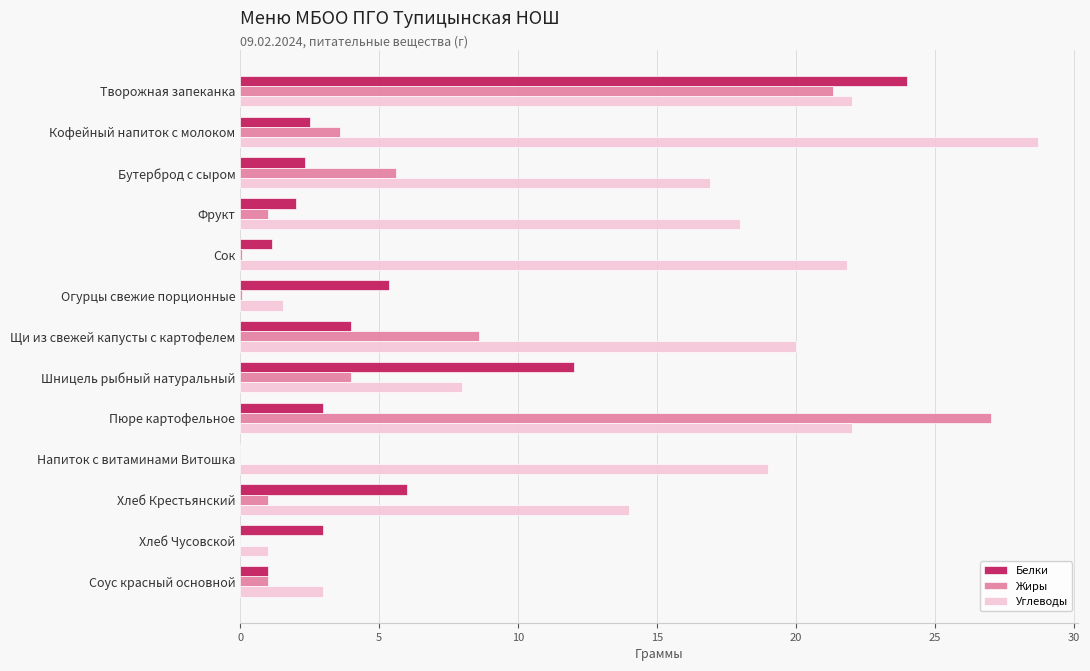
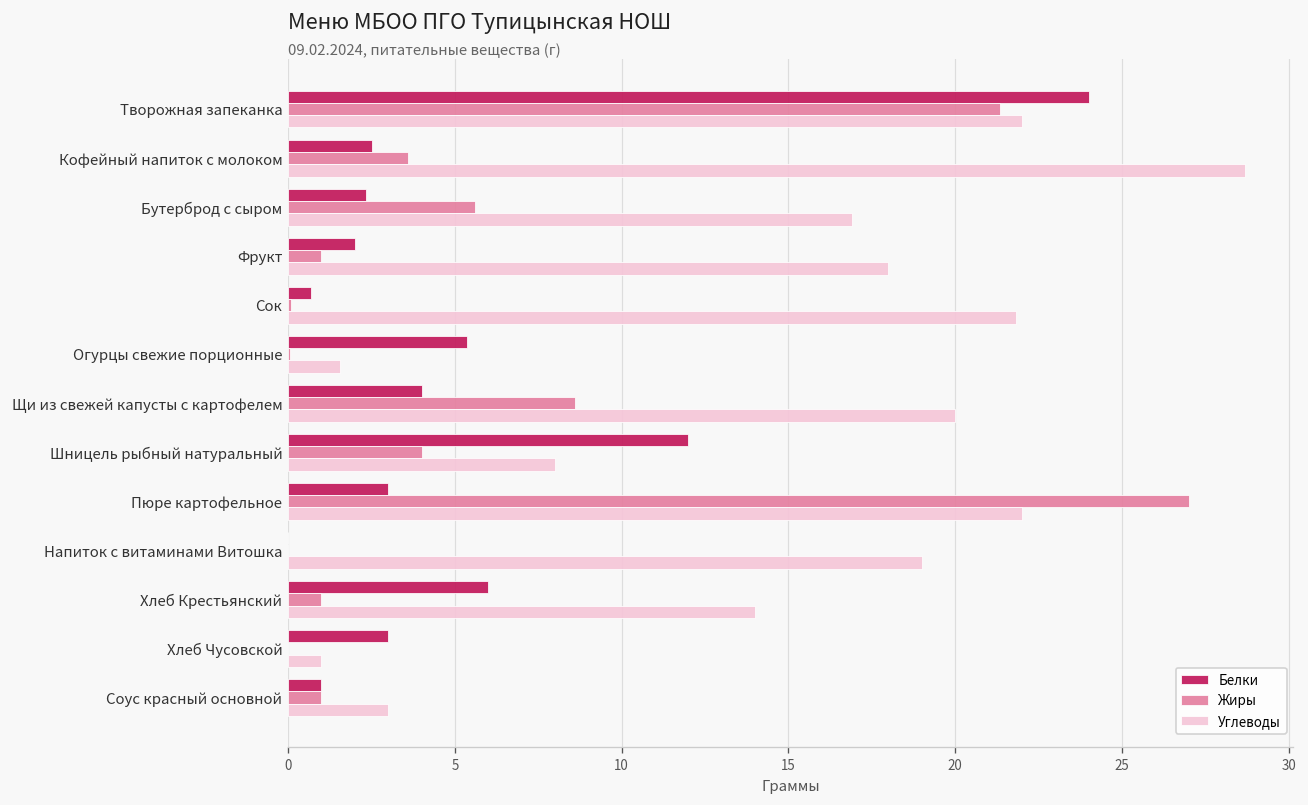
  {
    "Белки": {
      "Творожная запеканка": 24.0,
      "Кофейный напиток с молоком": 2.5,
      "Бутерброд с сыром": 2.3,
      "Фрукт": 2.0,
-     "Сок": 1.1,
+     "Сок": 0.7,
      "Огурцы свежие порционные": 5.4,
      "Щи из свежей капусты с картофелем": 4.0,
      "Шницель рыбный натуральный": 12.0,
      "Пюре картофельное": 3.0,
      "Напиток с витаминами Витошка": 0.0,
      "Хлеб Крестьянский": 6.0,
      "Хлеб Чусовской": 3.0,
      "Соус красный основной": 1.0
    },
    "Жиры": {
      "Творожная запеканка": 21.3,
      "Кофейный напиток с молоком": 3.6,
      "Бутерброд с сыром": 5.6,
      "Фрукт": 1.0,
      "Щи из свежей капусты с картофелем": 8.6,
      "Шницель рыбный натуральный": 4.0,
      "Пюре картофельное": 27.0,
      "Напиток с витаминами Витошка": 0.0,
      "Хлеб Крестьянский": 1.0,
      "Хлеб Чусовской": 0.0,
      "Соус красный основной": 1.0
    },
    "Углеводы": {
      "Творожная запеканка": 22.0,
      "Кофейный напиток с молоком": 28.7,
      "Бутерброд с сыром": 16.9,
      "Фрукт": 18.0,
      "Сок": 21.8,
      "Огурцы свежие порционные": 1.6,
      "Щи из свежей капусты с картофелем": 20.0,
      "Шницель рыбный натуральный": 8.0,
      "Пюре картофельное": 22.0,
      "Напиток с витаминами Витошка": 19.0,
      "Хлеб Крестьянский": 14.0,
      "Хлеб Чусовской": 1.0,
      "Соус красный основной": 3.0
    }
  }
